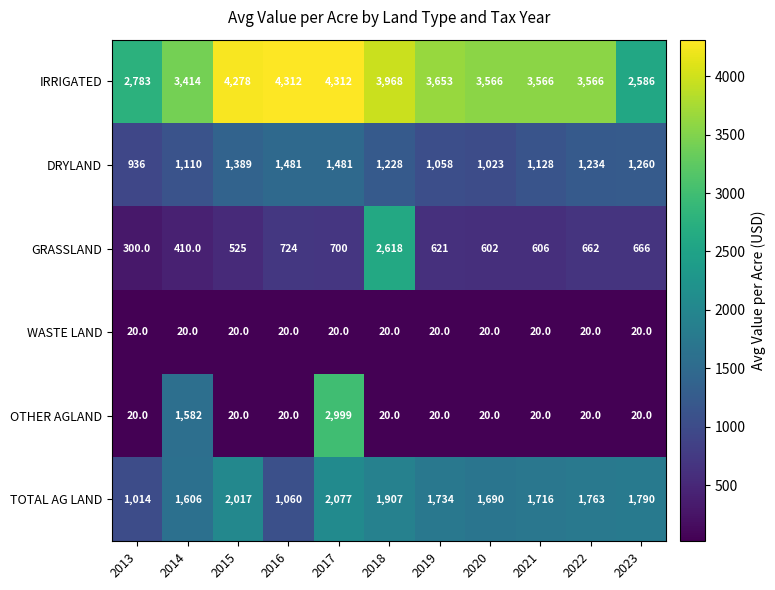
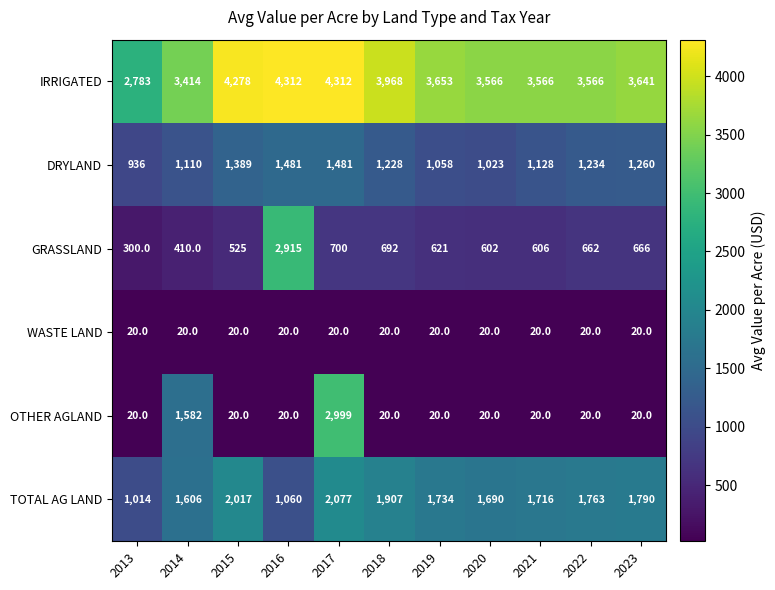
  {
    "IRRIGATED": {
      "2013": "2,783",
      "2014": "3,414",
      "2015": "4,278",
      "2016": "4,312",
      "2017": "4,312",
      "2018": "3,968",
      "2019": "3,653",
      "2020": "3,566",
      "2021": "3,566",
      "2022": "3,566",
-     "2023": "2,586"
+     "2023": "3,641"
    },
    "DRYLAND": {
      "2013": "936",
      "2014": "1,110",
      "2015": "1,389",
      "2016": "1,481",
      "2017": "1,481",
      "2018": "1,228",
      "2019": "1,058",
      "2020": "1,023",
      "2021": "1,128",
      "2022": "1,234",
      "2023": "1,260"
    },
    "GRASSLAND": {
      "2013": "300.0",
      "2014": "410.0",
      "2015": "525",
-     "2016": "724",
+     "2016": "2,915",
      "2017": "700",
-     "2018": "2,618",
+     "2018": "692",
      "2019": "621",
      "2020": "602",
      "2021": "606",
      "2022": "662",
      "2023": "666"
    },
    "WASTE LAND": {
      "2013": "20.0",
      "2014": "20.0",
      "2015": "20.0",
      "2016": "20.0",
      "2017": "20.0",
      "2018": "20.0",
      "2019": "20.0",
      "2020": "20.0",
      "2021": "20.0",
      "2022": "20.0",
      "2023": "20.0"
    },
    "OTHER AGLAND": {
      "2013": "20.0",
      "2014": "1,582",
      "2015": "20.0",
      "2016": "20.0",
      "2017": "2,999",
      "2018": "20.0",
      "2019": "20.0",
      "2020": "20.0",
      "2021": "20.0",
      "2022": "20.0",
      "2023": "20.0"
    },
    "TOTAL AG LAND": {
      "2013": "1,014",
      "2014": "1,606",
      "2015": "2,017",
      "2016": "1,060",
      "2017": "2,077",
      "2018": "1,907",
      "2019": "1,734",
      "2020": "1,690",
      "2021": "1,716",
      "2022": "1,763",
      "2023": "1,790"
    }
  }
